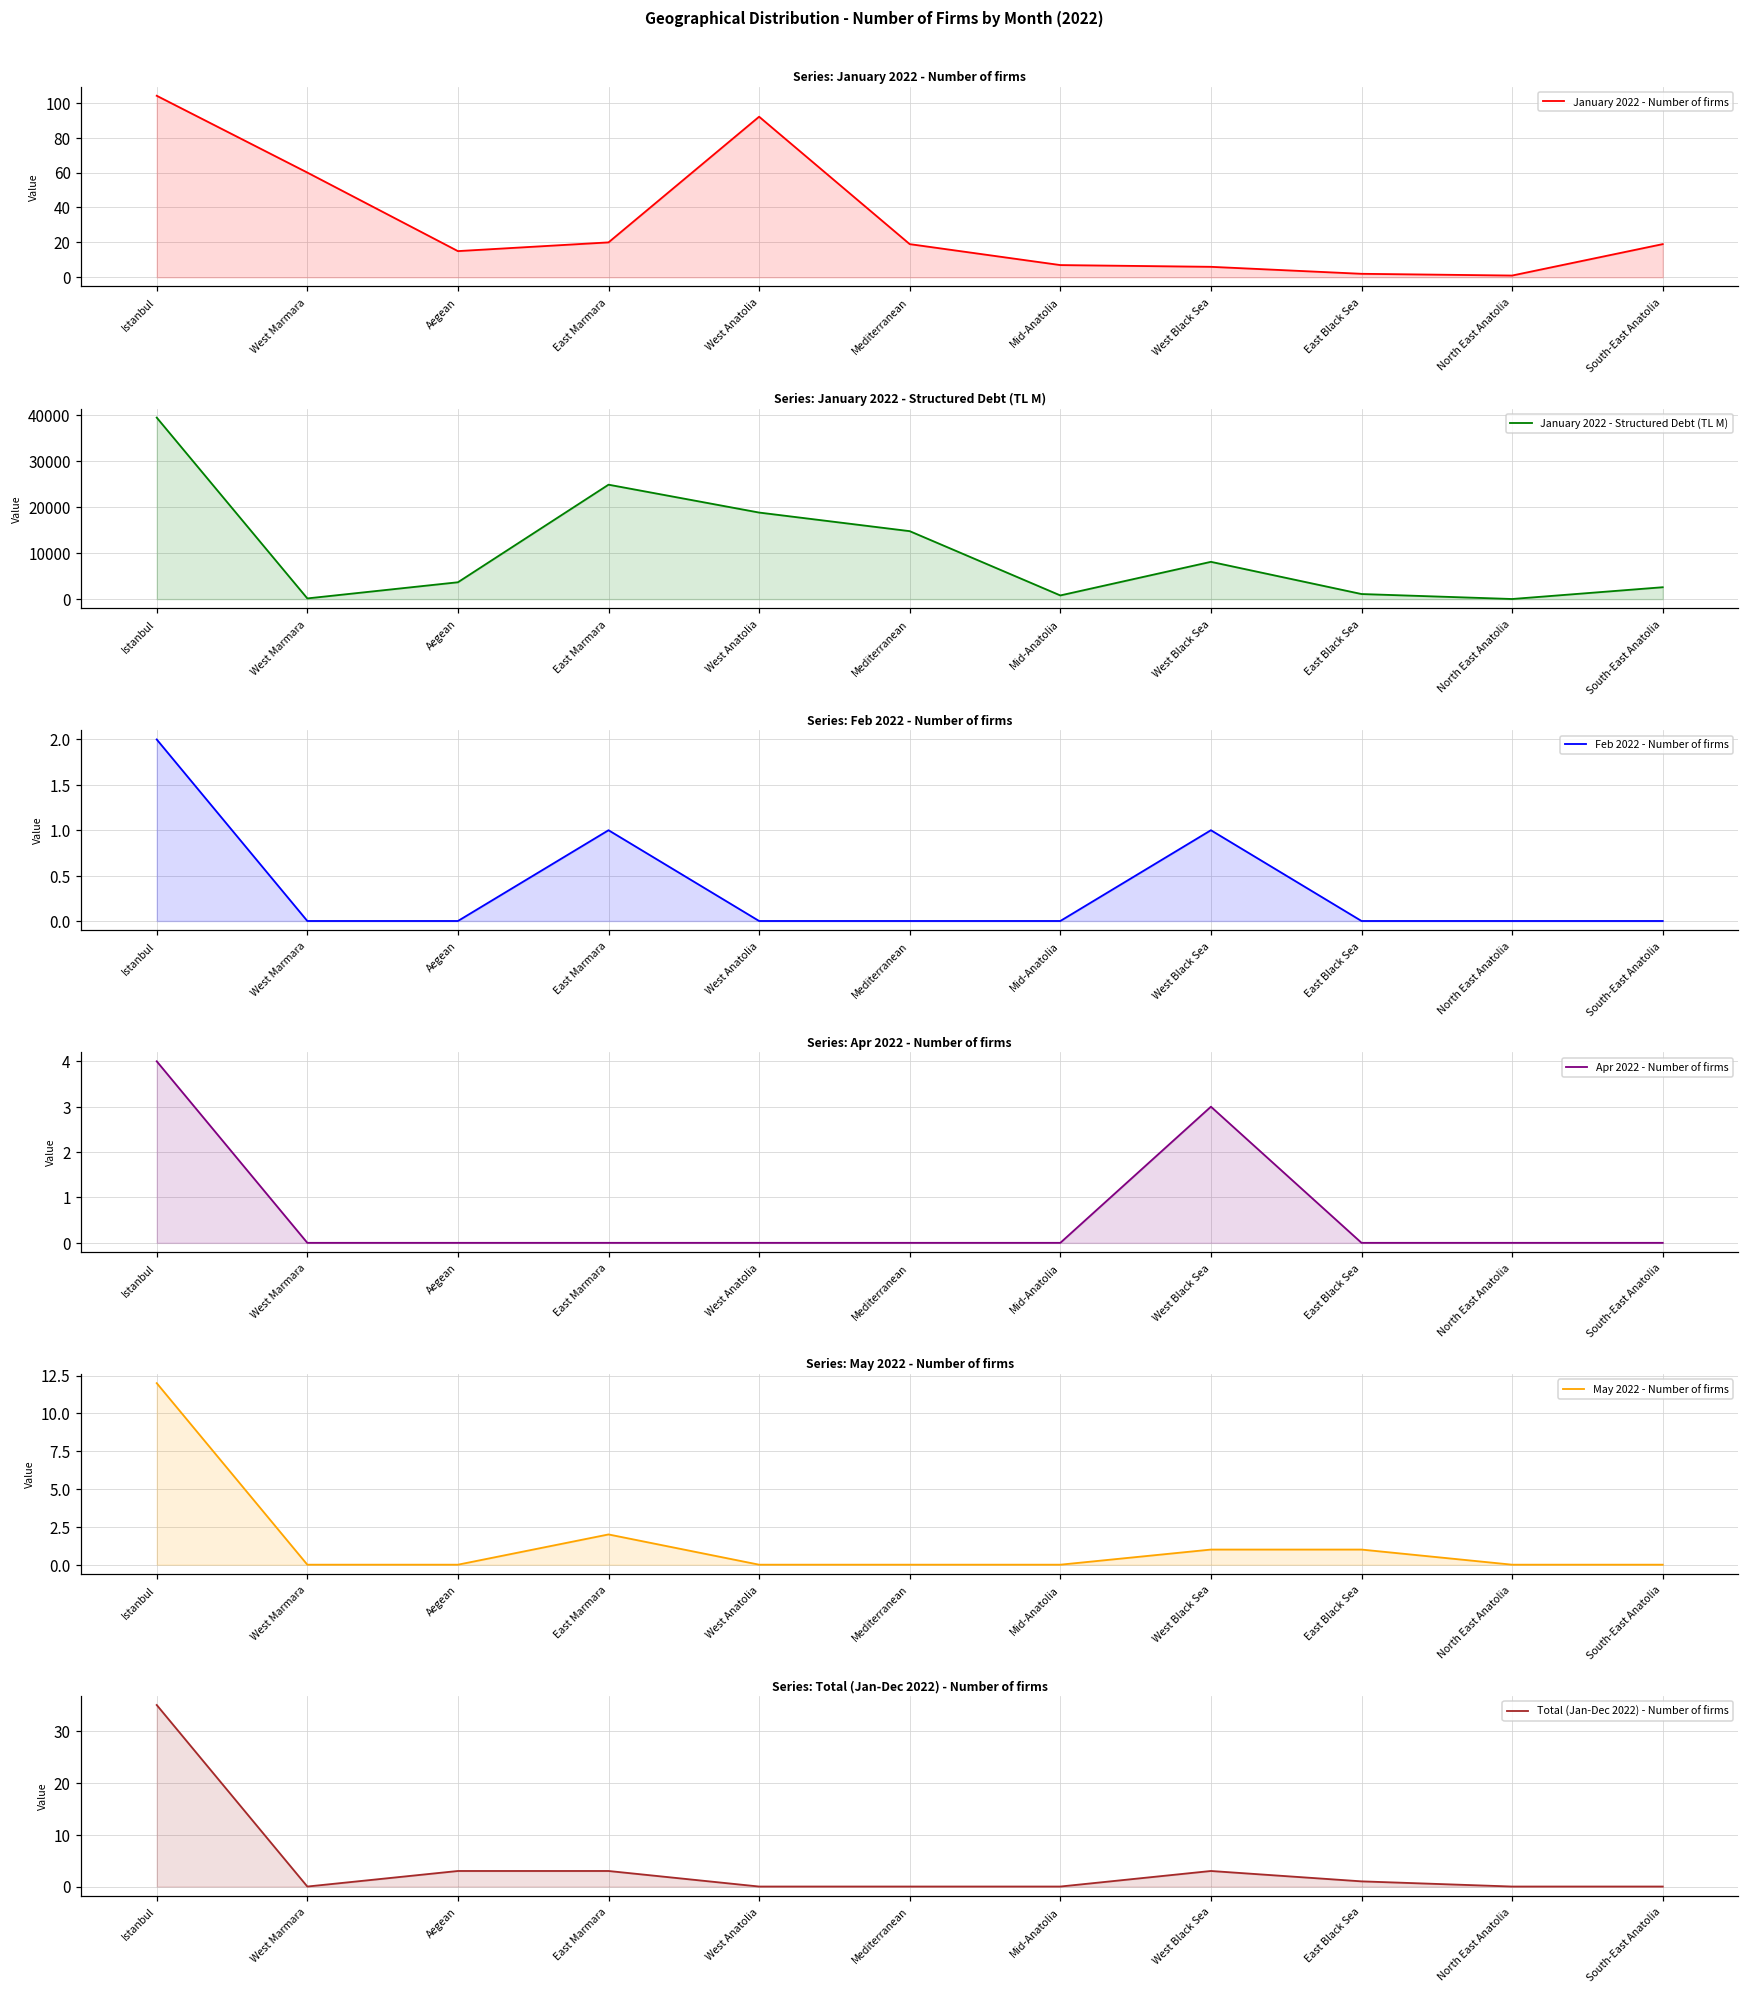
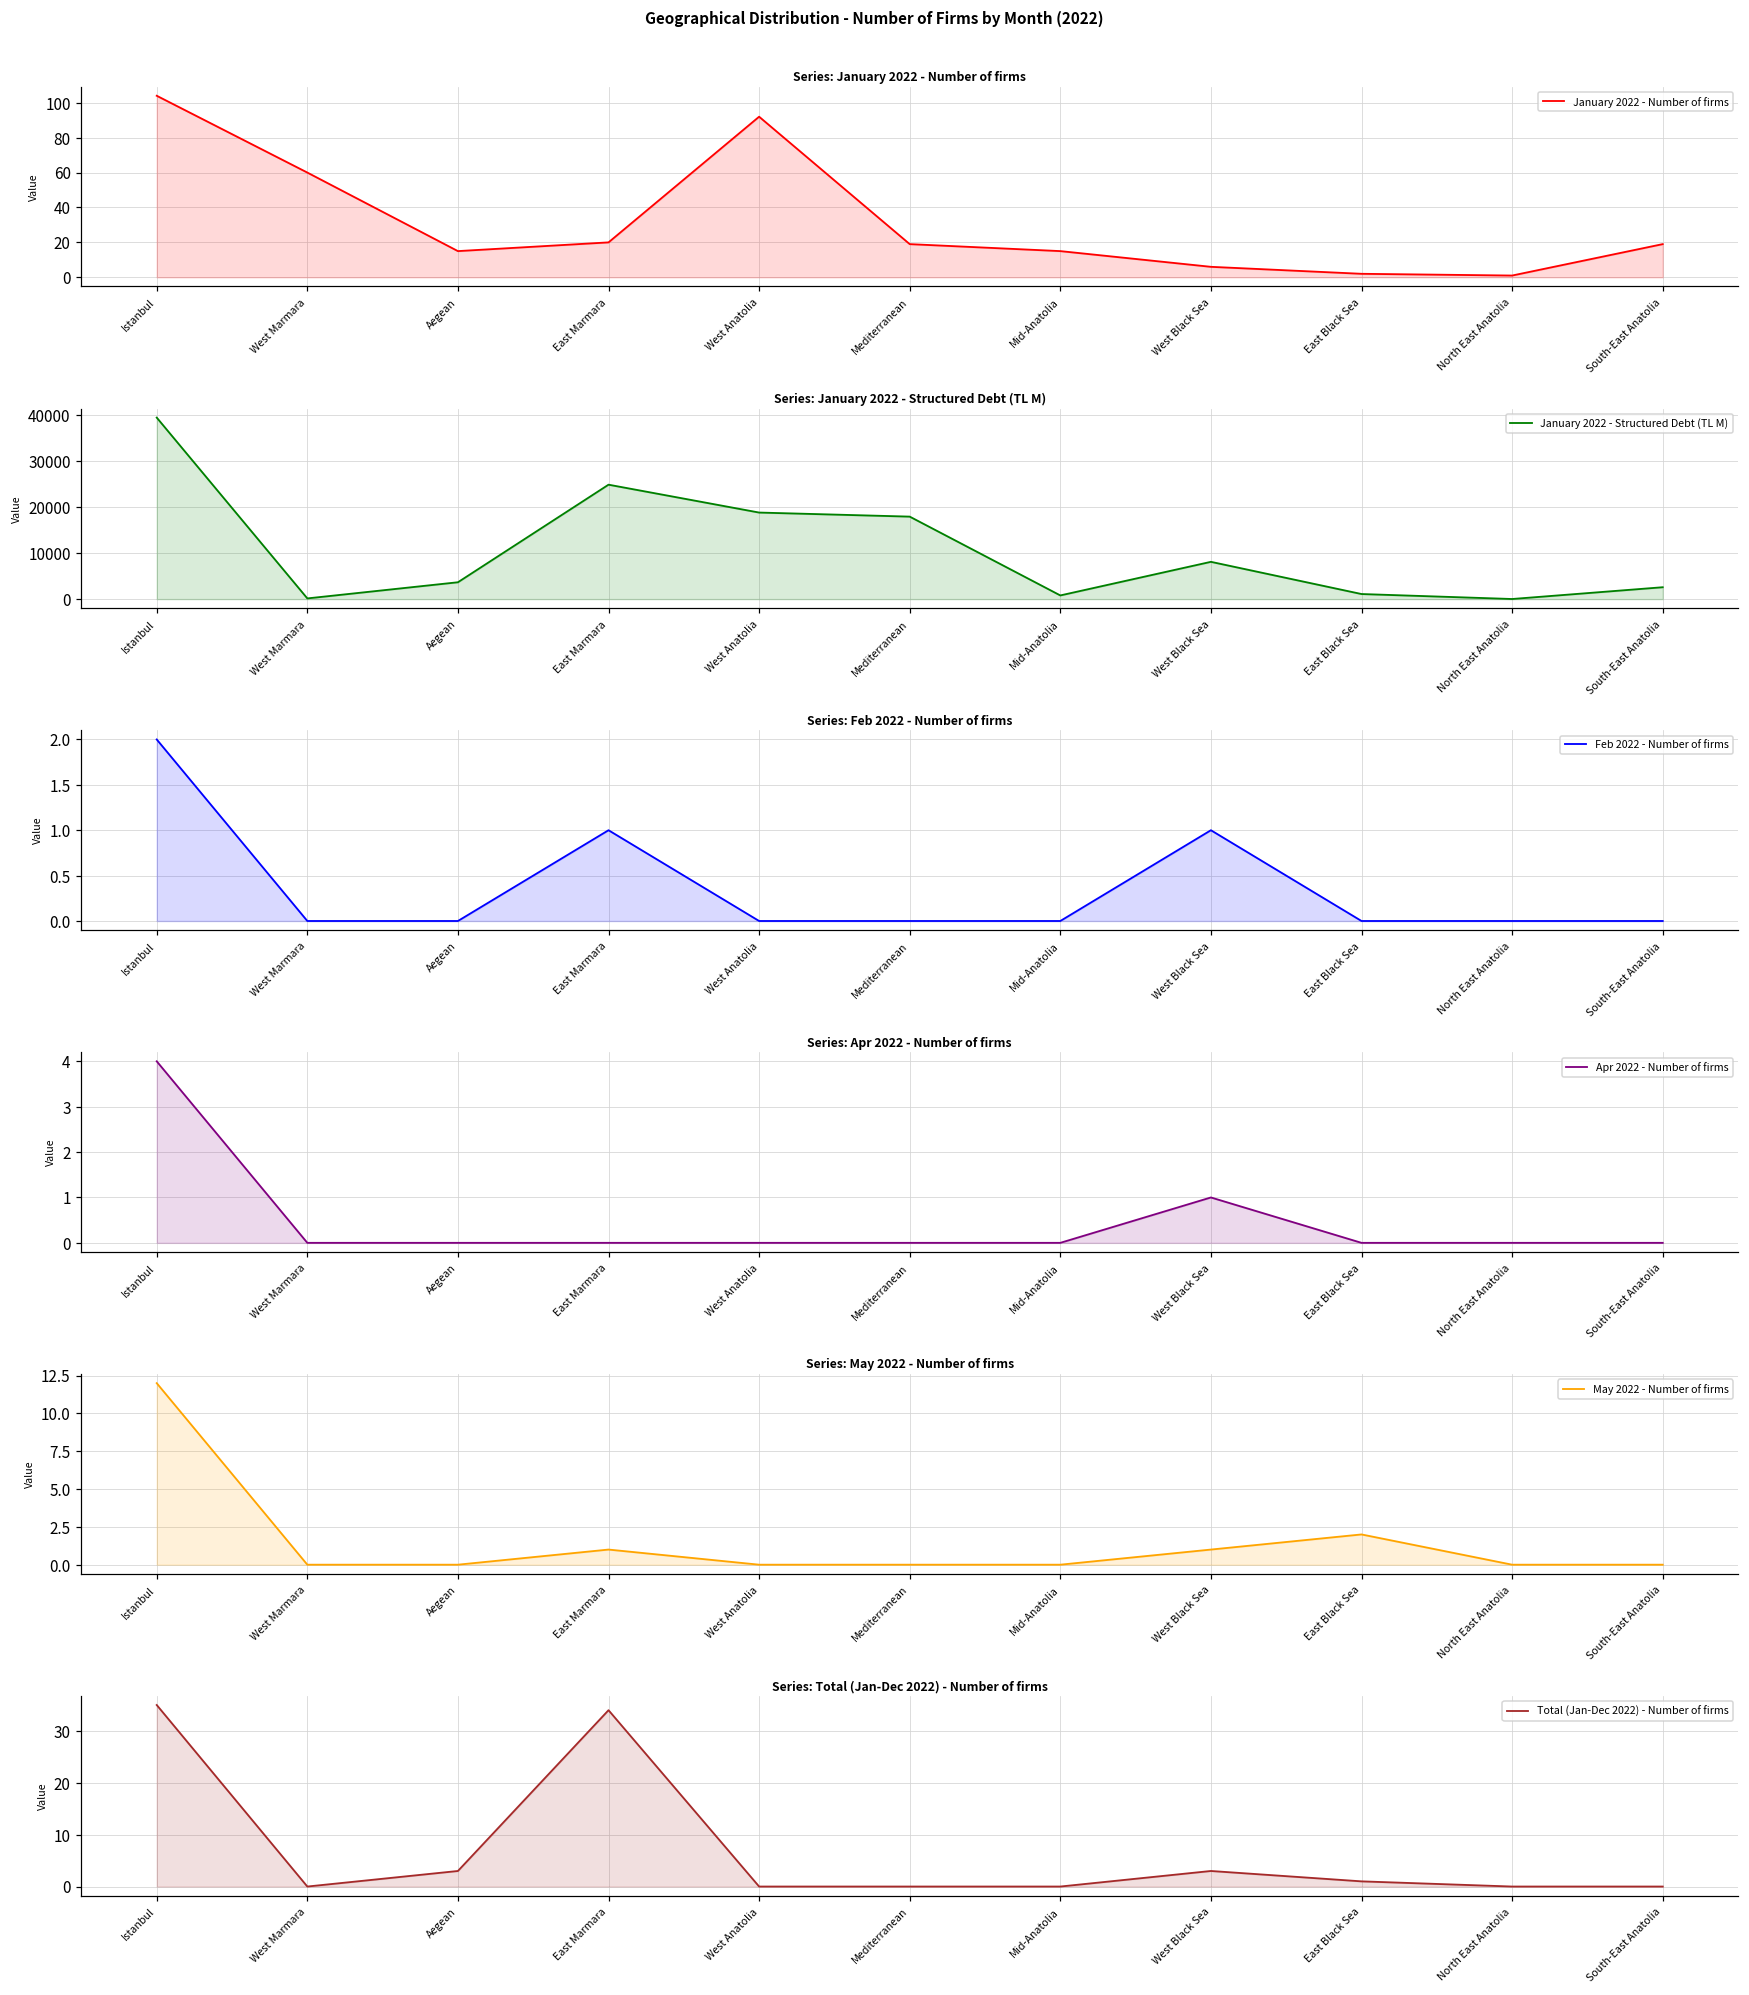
  {
    "Series: January 2022 - Number of firms": {
      "Istanbul": 104,
      "West Marmara": 60,
      "Aegean": 15,
      "East Marmara": 20,
      "West Anatolia": 92,
      "Mediterranean": 19,
-     "Mid-Anatolia": 7,
+     "Mid-Anatolia": 15,
      "West Black Sea": 6,
      "East Black Sea": 2,
      "North East Anatolia": 1,
      "South-East Anatolia": 19
    },
    "Series: January 2022 - Structured Debt (TL M)": {
      "Istanbul": 39000,
      "West Marmara": 0,
      "Aegean": 4000,
      "East Marmara": 25000,
      "West Anatolia": 19000,
-     "Mediterranean": 15000,
+     "Mediterranean": 18000,
      "Mid-Anatolia": 1000,
      "West Black Sea": 8000,
      "East Black Sea": 1000,
      "North East Anatolia": 0,
      "South-East Anatolia": 3000
    },
    "Series: Feb 2022 - Number of firms": {
      "Istanbul": 2.0,
      "West Marmara": 0.0,
      "Aegean": 0.0,
      "East Marmara": 1.0,
      "West Anatolia": 0.0,
      "Mediterranean": 0.0,
      "Mid-Anatolia": 0.0,
      "West Black Sea": 1.0,
      "East Black Sea": 0.0,
      "North East Anatolia": 0.0,
      "South-East Anatolia": 0.0
    },
    "Series: Apr 2022 - Number of firms": {
      "Istanbul": 4,
      "West Marmara": 0,
      "Aegean": 0,
      "East Marmara": 0,
      "West Anatolia": 0,
      "Mediterranean": 0,
      "Mid-Anatolia": 0,
-     "West Black Sea": 3,
+     "West Black Sea": 1,
      "East Black Sea": 0,
      "North East Anatolia": 0,
      "South-East Anatolia": 0
    },
    "Series: May 2022 - Number of firms": {
      "Istanbul": 12,
      "West Marmara": 0,
      "Aegean": 0,
-     "East Marmara": 2,
+     "East Marmara": 1,
      "West Anatolia": 0,
      "Mediterranean": 0,
      "Mid-Anatolia": 0,
      "West Black Sea": 1,
-     "East Black Sea": 1,
+     "East Black Sea": 2,
      "North East Anatolia": 0,
      "South-East Anatolia": 0
    },
    "Series: Total (Jan-Dec 2022) - Number of firms": {
      "Istanbul": 35,
      "West Marmara": 0,
      "Aegean": 3,
-     "East Marmara": 3,
+     "East Marmara": 34,
      "West Anatolia": 0,
      "Mediterranean": 0,
      "Mid-Anatolia": 0,
      "West Black Sea": 3,
      "East Black Sea": 1,
      "North East Anatolia": 0,
      "South-East Anatolia": 0
    }
  }
